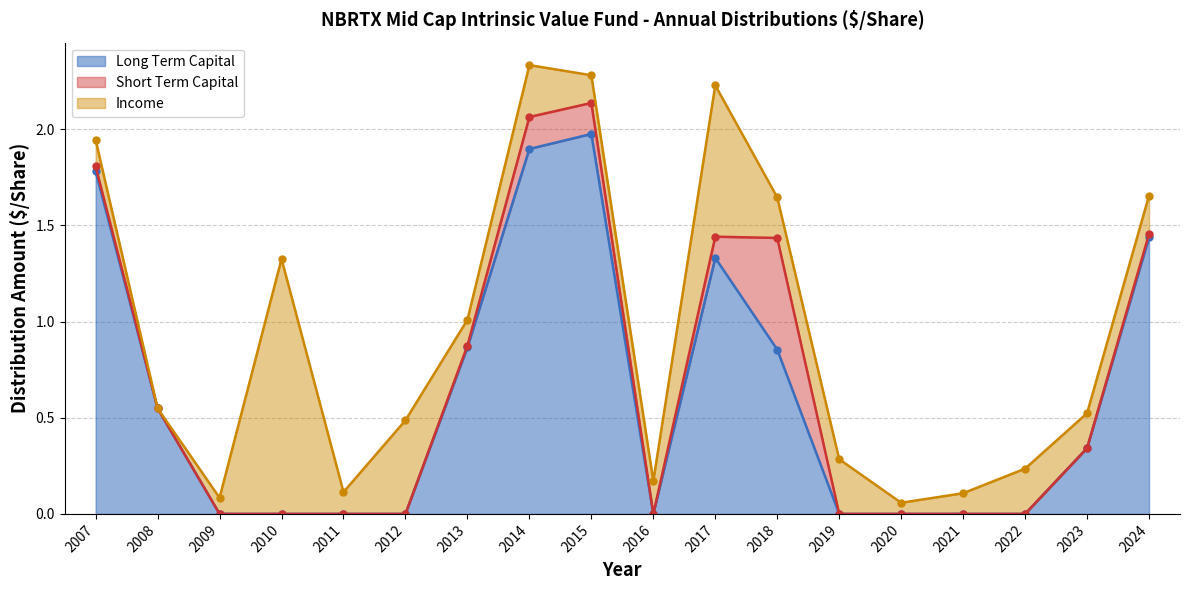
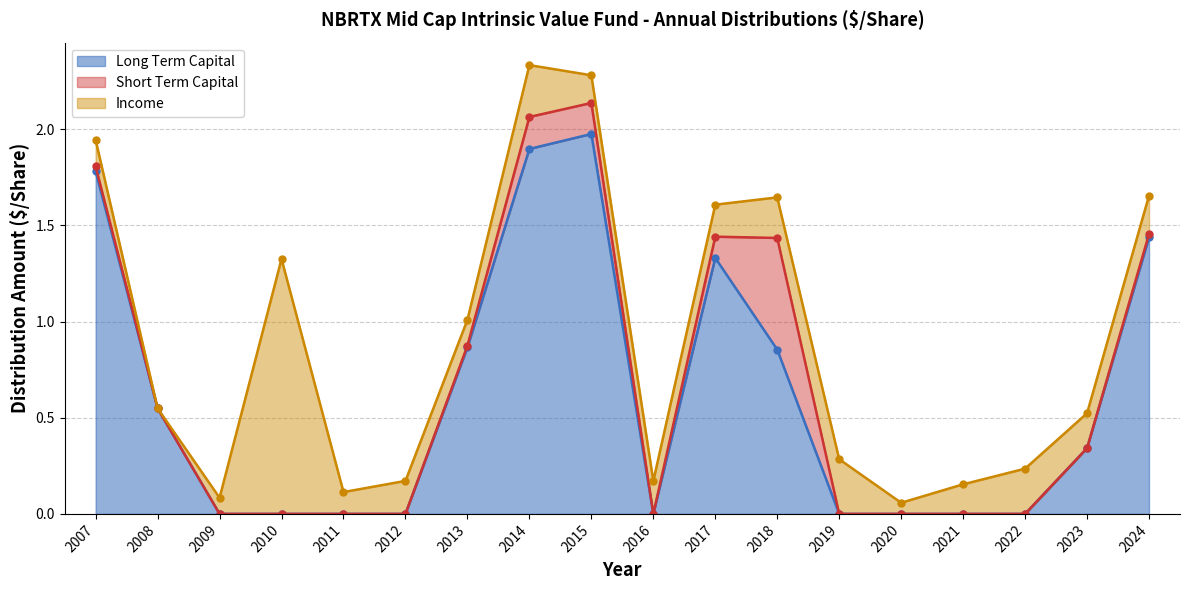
  {
    "Long Term Capital": {
      "2007": 1.78,
      "2014": 1.90,
      "2015": 1.98,
      "2017": 1.33,
      "2018": 0.85,
      "2024": 1.44
    },
    "Short Term Capital": {
      "2007": 0.03,
      "2014": 0.17,
      "2015": 0.16,
      "2017": 0.11,
      "2018": 0.58,
      "2024": 0.02
    },
    "Income": {
      "2007": 0.14,
      "2009": 0.08,
      "2010": 1.33,
      "2011": 0.11,
-     "2012": 0.49,
+     "2012": 0.17,
      "2013": 0.13,
      "2014": 0.27,
      "2015": 0.14,
      "2016": 0.17,
-     "2017": 0.79,
+     "2017": 0.17,
      "2018": 0.21,
      "2019": 0.28,
      "2020": 0.06,
-     "2021": 0.11,
+     "2021": 0.15,
      "2022": 0.24,
      "2023": 0.18,
      "2024": 0.20
    }
  }
